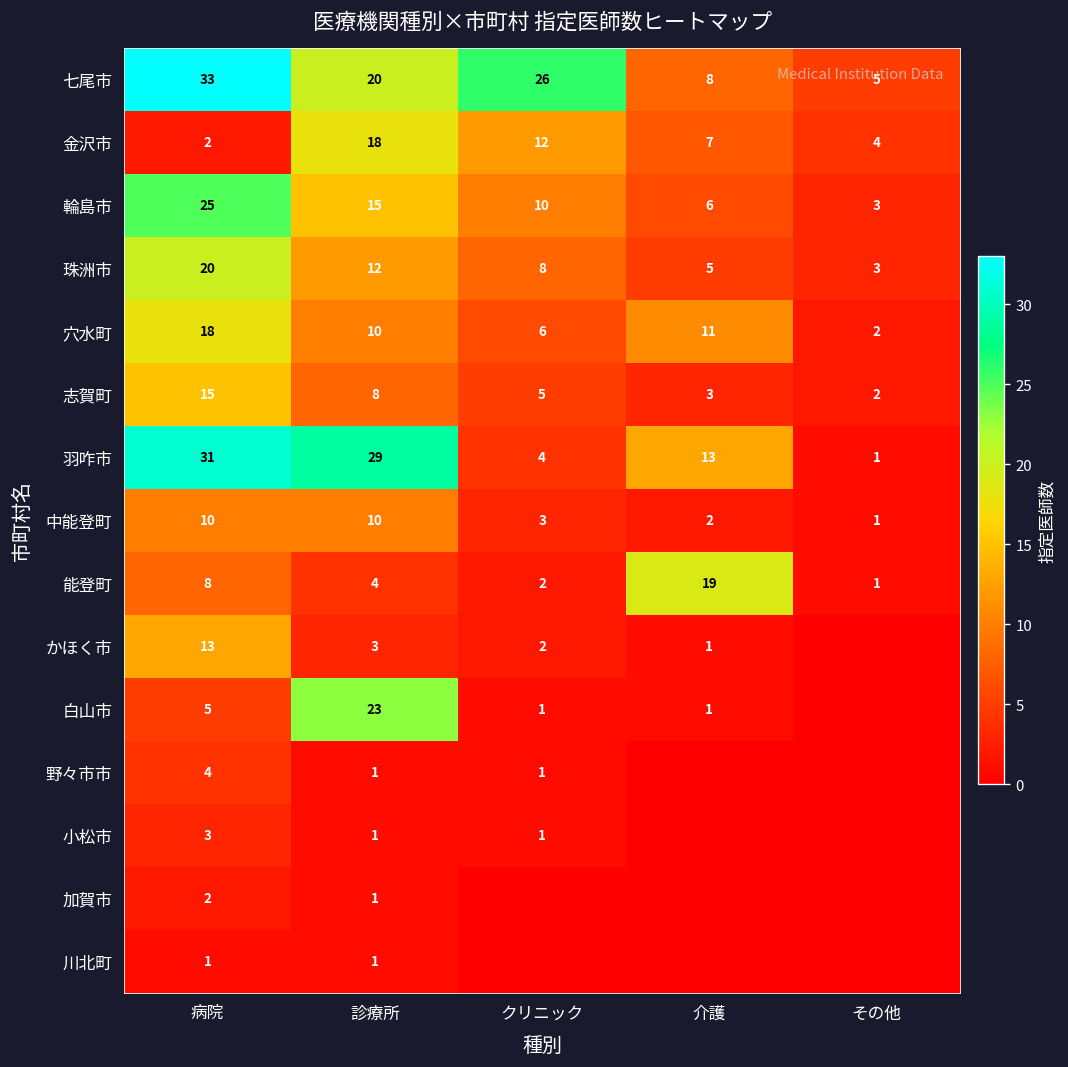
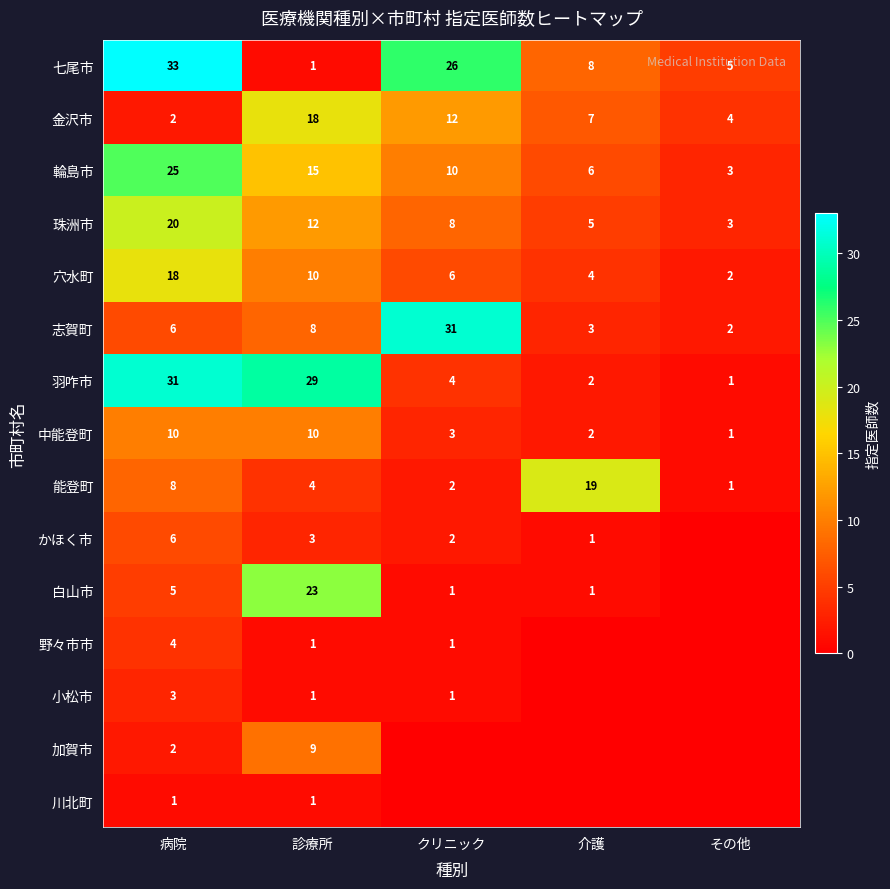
  {
    "七尾市": {
      "病院": 33,
-     "診療所": 20,
+     "診療所": 1,
      "クリニック": 26,
      "介護": 8
    },
    "金沢市": {
      "病院": 2,
      "診療所": 18,
      "クリニック": 12,
      "介護": 7,
      "その他": 4
    },
    "輪島市": {
      "病院": 25,
      "診療所": 15,
      "クリニック": 10,
      "介護": 6,
      "その他": 3
    },
    "珠洲市": {
      "病院": 20,
      "診療所": 12,
      "クリニック": 8,
      "介護": 5,
      "その他": 3
    },
    "穴水町": {
      "病院": 18,
      "診療所": 10,
      "クリニック": 6,
-     "介護": 11,
+     "介護": 4,
      "その他": 2
    },
    "志賀町": {
-     "病院": 15,
+     "病院": 6,
      "診療所": 8,
-     "クリニック": 5,
+     "クリニック": 31,
      "介護": 3,
      "その他": 2
    },
    "羽咋市": {
      "病院": 31,
      "診療所": 29,
      "クリニック": 4,
-     "介護": 13,
+     "介護": 2,
      "その他": 1
    },
    "中能登町": {
      "病院": 10,
      "診療所": 10,
      "クリニック": 3,
      "介護": 2,
      "その他": 1
    },
    "能登町": {
      "病院": 8,
      "診療所": 4,
      "クリニック": 2,
      "介護": 19,
      "その他": 1
    },
    "かほく市": {
-     "病院": 13,
+     "病院": 6,
      "診療所": 3,
      "クリニック": 2,
      "介護": 1
    },
    "白山市": {
      "病院": 5,
      "診療所": 23,
      "クリニック": 1,
      "介護": 1
    },
    "野々市市": {
      "病院": 4,
      "診療所": 1,
      "クリニック": 1
    },
    "小松市": {
      "病院": 3,
      "診療所": 1,
      "クリニック": 1
    },
    "加賀市": {
      "病院": 2,
-     "診療所": 1
+     "診療所": 9
    },
    "川北町": {
      "病院": 1,
      "診療所": 1
    }
  }
